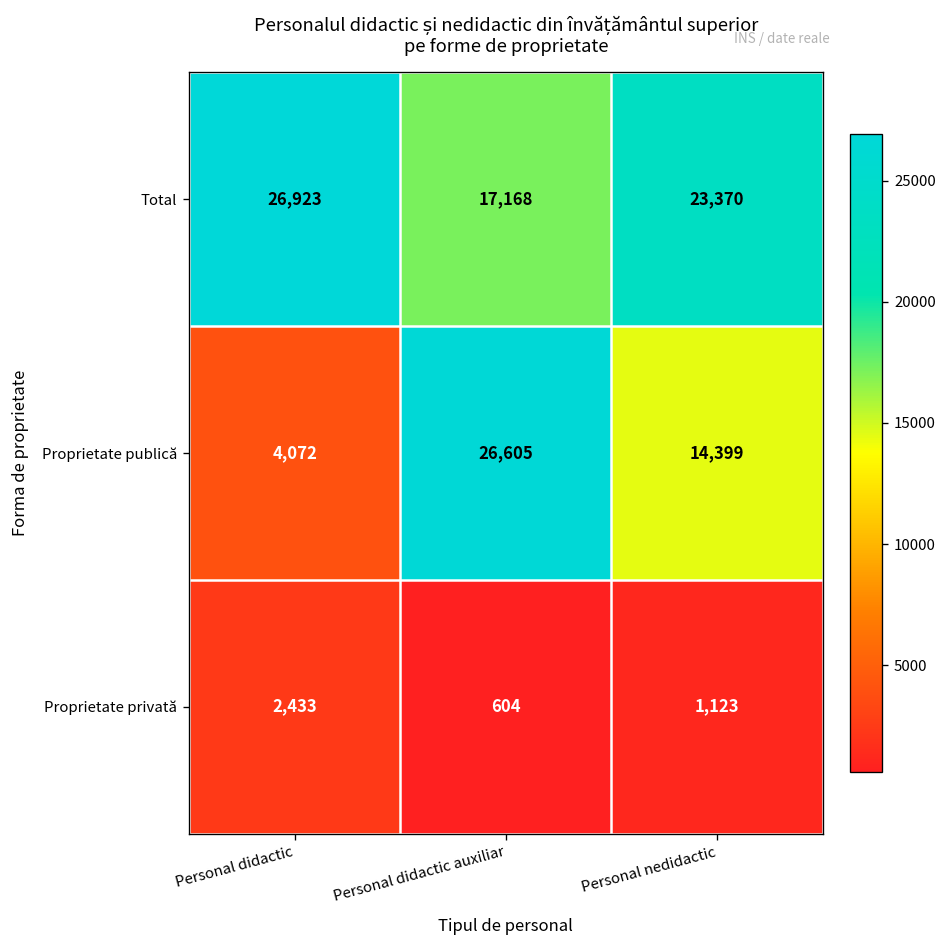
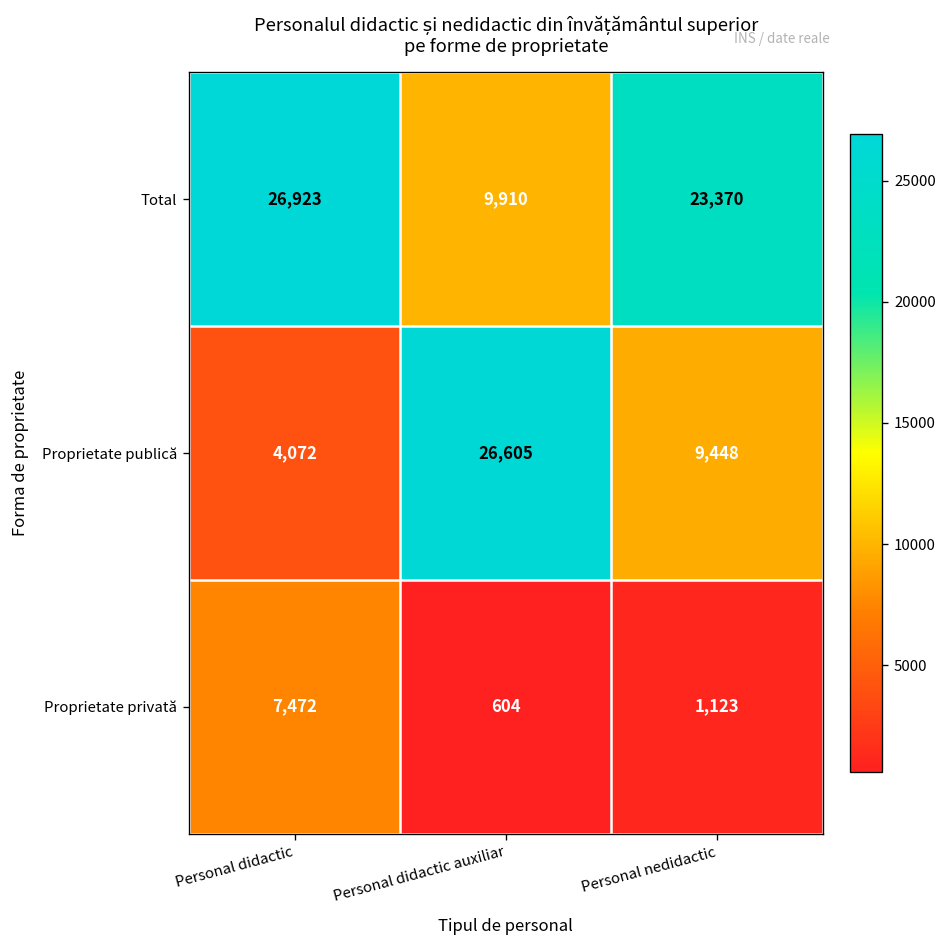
  {
    "Total": {
      "Personal didactic": "26,923",
-     "Personal didactic auxiliar": "17,168",
+     "Personal didactic auxiliar": "9,910",
      "Personal nedidactic": "23,370"
    },
    "Proprietate publică": {
      "Personal didactic": "4,072",
      "Personal didactic auxiliar": "26,605",
-     "Personal nedidactic": "14,399"
+     "Personal nedidactic": "9,448"
    },
    "Proprietate privată": {
-     "Personal didactic": "2,433",
+     "Personal didactic": "7,472",
      "Personal didactic auxiliar": "604",
      "Personal nedidactic": "1,123"
    }
  }
